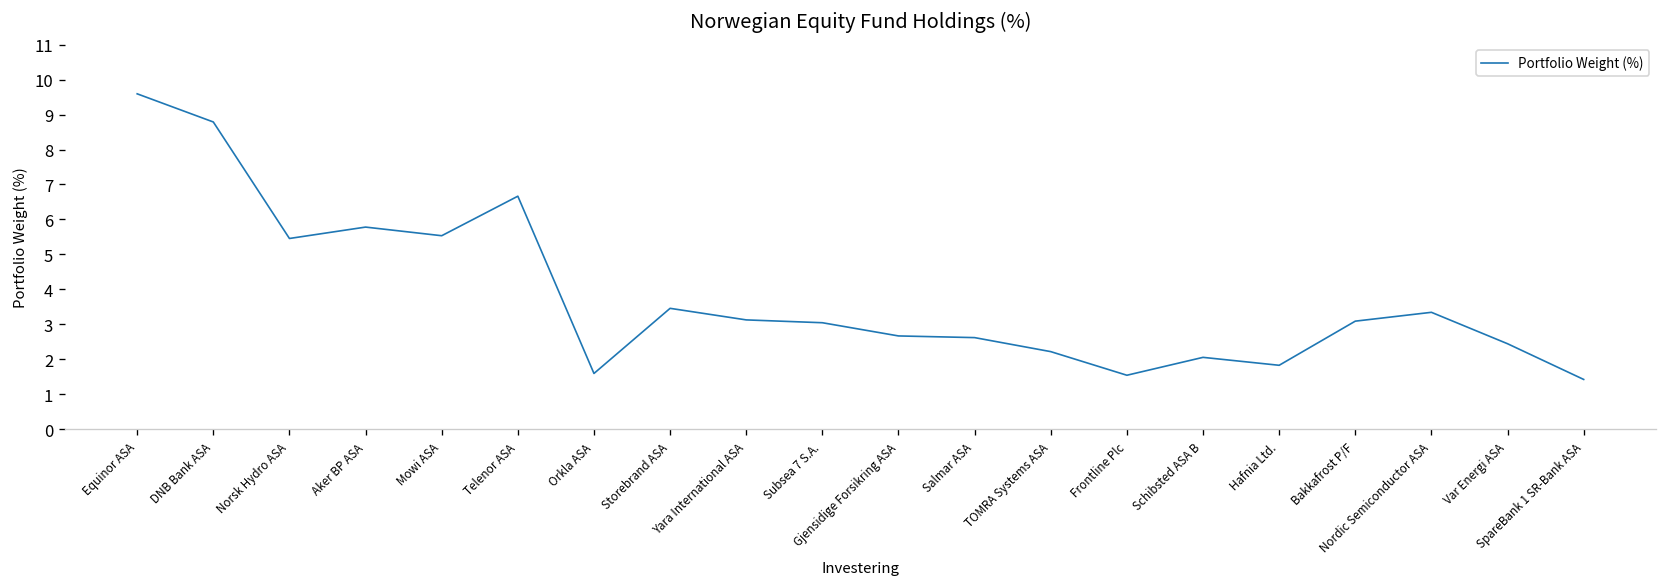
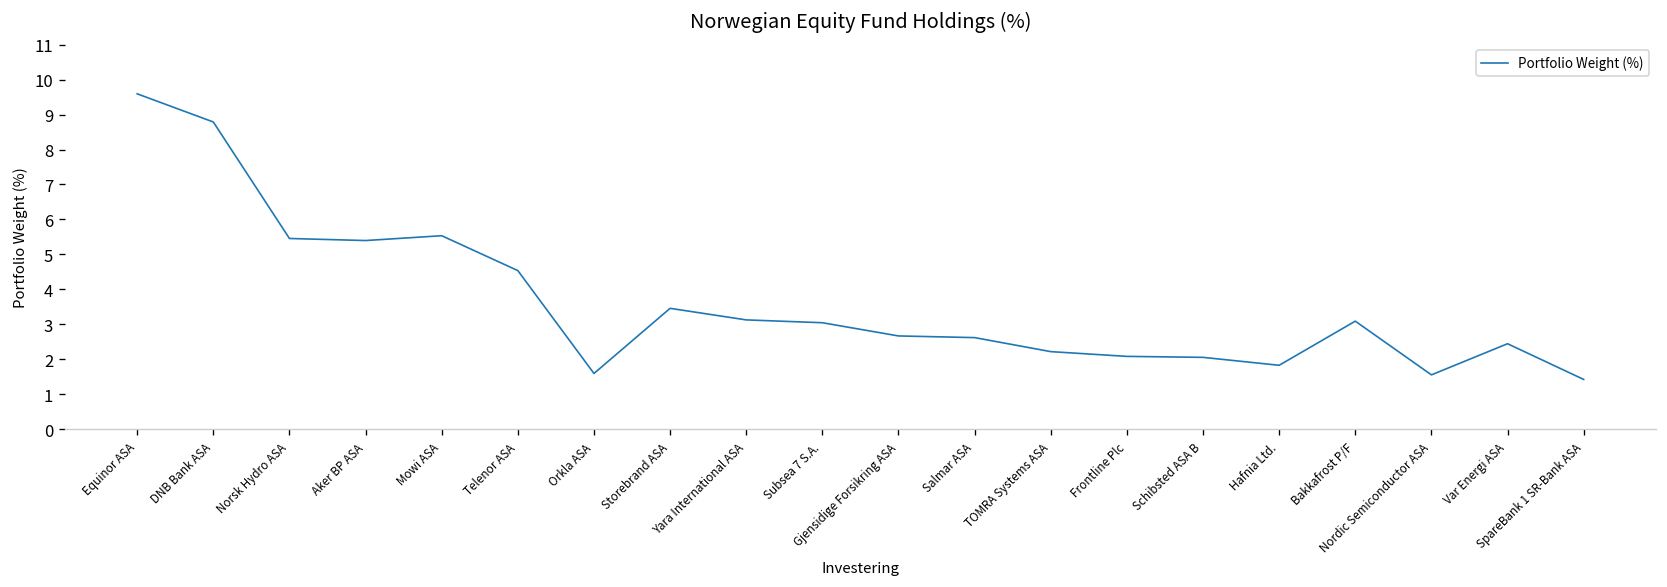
  {
    "Equinor ASA": 9.6,
    "DNB Bank ASA": 8.8,
    "Norsk Hydro ASA": 5.5,
-   "Aker BP ASA": 5.8,
+   "Aker BP ASA": 5.4,
    "Mowi ASA": 5.5,
-   "Telenor ASA": 6.7,
+   "Telenor ASA": 4.5,
    "Orkla ASA": 1.6,
    "Storebrand ASA": 3.5,
    "Yara International ASA": 3.1,
    "Subsea 7 S.A.": 3.0,
    "Gjensidige Forsikring ASA": 2.7,
    "Salmar ASA": 2.6,
    "TOMRA Systems ASA": 2.2,
-   "Frontline Plc": 1.5,
+   "Frontline Plc": 2.1,
    "Schibsted ASA B": 2.1,
    "Hafnia Ltd.": 1.8,
    "Bakkafrost P/F": 3.1,
-   "Nordic Semiconductor ASA": 3.3,
+   "Nordic Semiconductor ASA": 1.6,
    "Var Energi ASA": 2.4,
    "SpareBank 1 SR-Bank ASA": 1.4
  }
